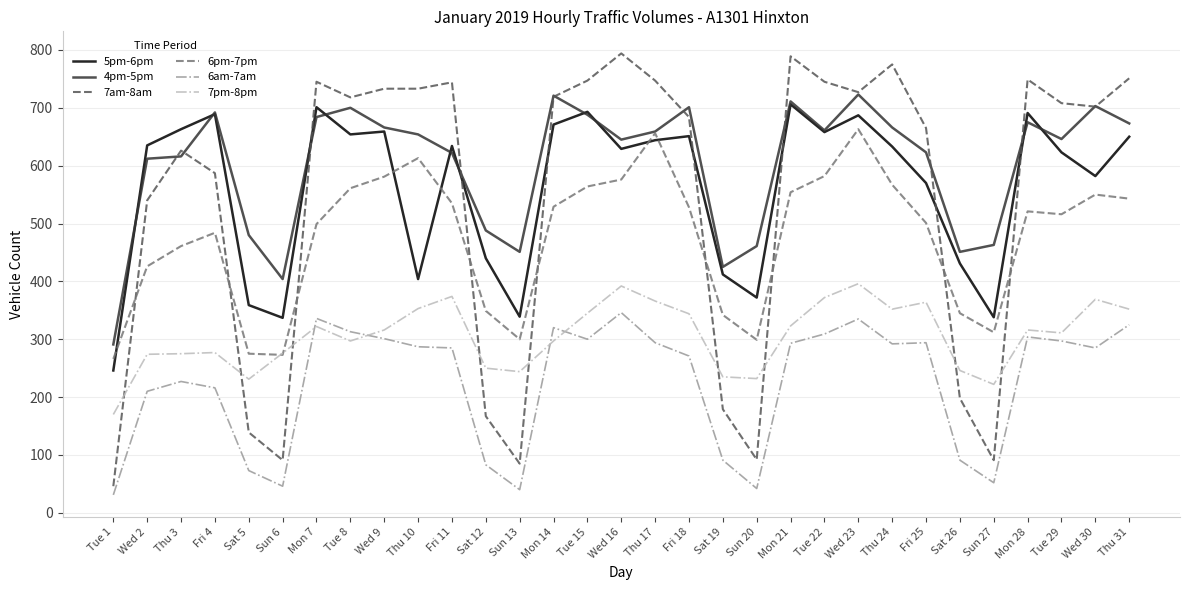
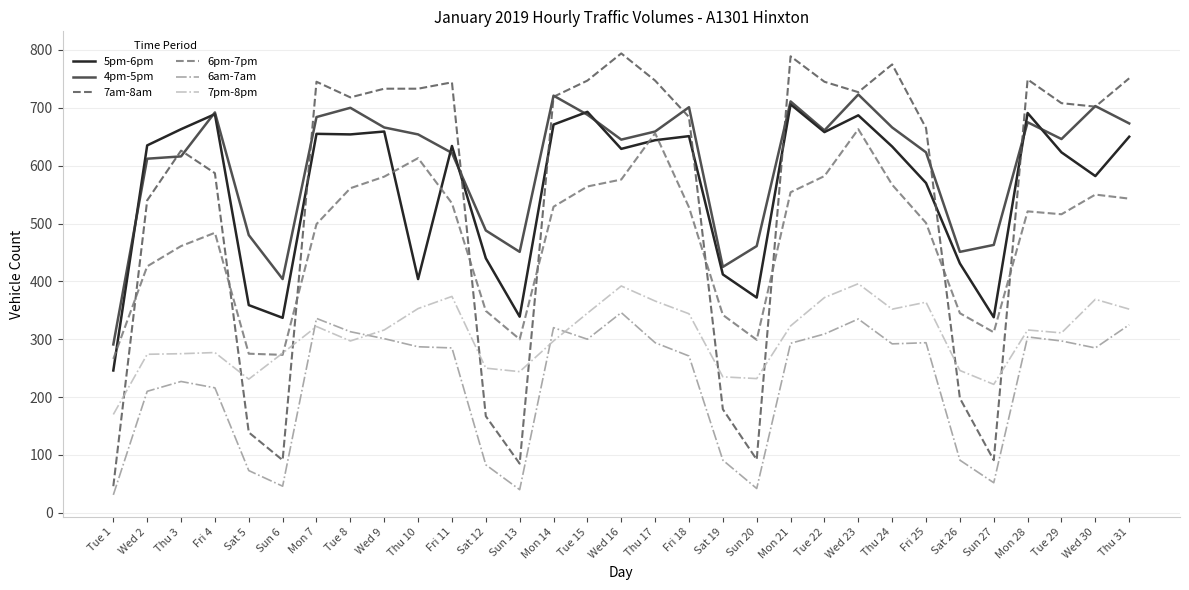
  {
    "5pm-6pm": {
      "Tue 1": 250,
      "Wed 2": 640,
      "Thu 3": 660,
      "Sat 5": 360,
      "Sun 6": 340,
-     "Mon 7": 700,
+     "Mon 7": 660,
      "Tue 8": 650,
      "Wed 9": 660,
      "Thu 10": 400,
      "Fri 11": 630,
      "Sat 12": 440,
      "Sun 13": 340,
      "Mon 14": 670,
      "Tue 15": 690,
      "Wed 16": 630,
      "Thu 17": 640,
      "Fri 18": 650,
      "Sat 19": 410,
      "Sun 20": 370,
      "Mon 21": 710,
      "Wed 23": 690,
      "Thu 24": 630,
      "Fri 25": 570,
      "Sat 26": 430,
      "Sun 27": 340,
      "Mon 28": 690,
      "Tue 29": 620,
      "Wed 30": 580,
      "Thu 31": 650
    }
  }
